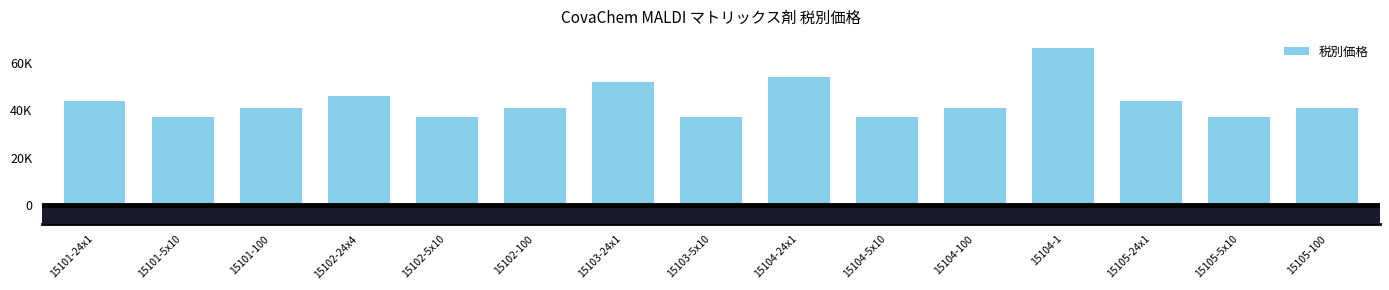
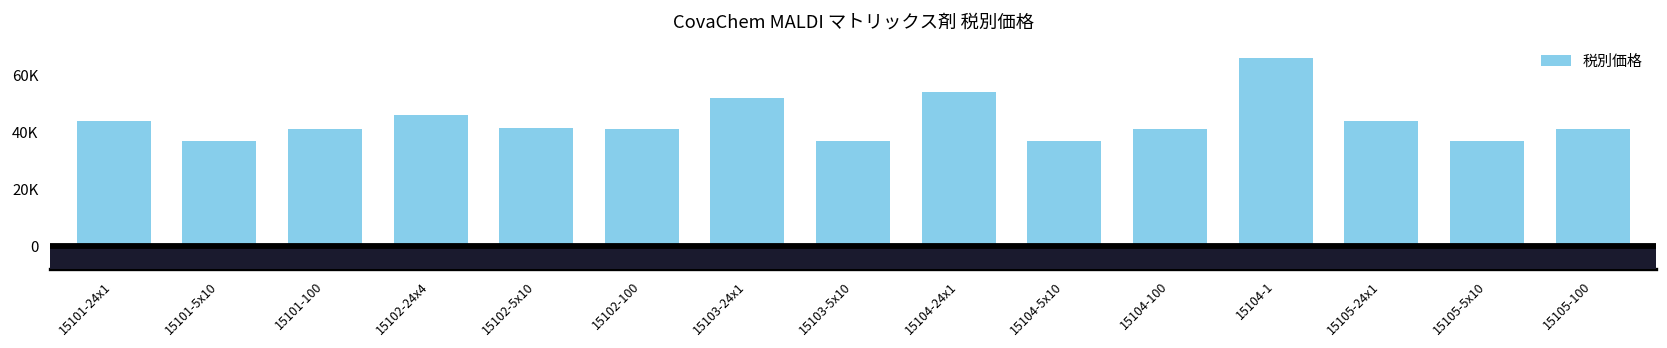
  {
    "15101-24x1": 44000,
    "15101-5x10": 37000,
    "15101-100": 41000,
    "15102-24x4": 46000,
-   "15102-5x10": 37000,
+   "15102-5x10": 42000,
    "15102-100": 41000,
    "15103-24x1": 52000,
    "15103-5x10": 37000,
    "15104-24x1": 54000,
    "15104-5x10": 37000,
    "15104-100": 41000,
    "15104-1": 66000,
    "15105-24x1": 44000,
    "15105-5x10": 37000,
    "15105-100": 41000
  }
